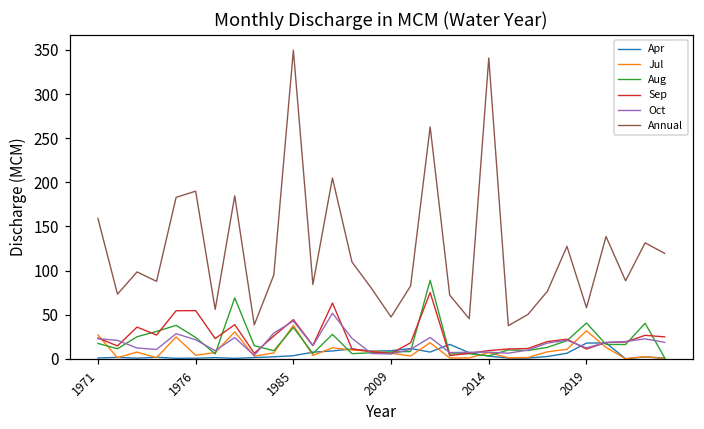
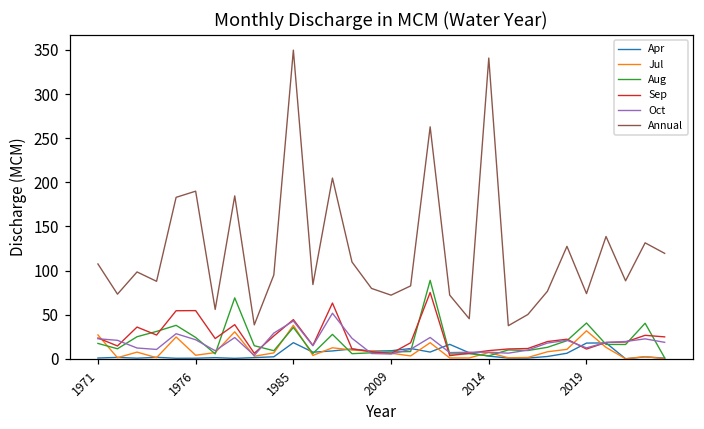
  {
    "Apr": {
      "1971": 0,
      "1976": 0,
-     "1985": 0,
+     "1985": 20,
      "2019": 20
    },
    "Jul": {
      "1971": 30,
      "1976": 0,
      "2019": 30
    },
    "Aug": {
      "1971": 20,
      "2019": 40
    },
    "Sep": {
      "1976": 50
    },
    "Annual": {
-     "1971": 160,
+     "1971": 110,
      "1976": 190,
      "1985": 350,
-     "2009": 50,
+     "2009": 70,
      "2014": 340,
-     "2019": 60
+     "2019": 70
    }
  }
